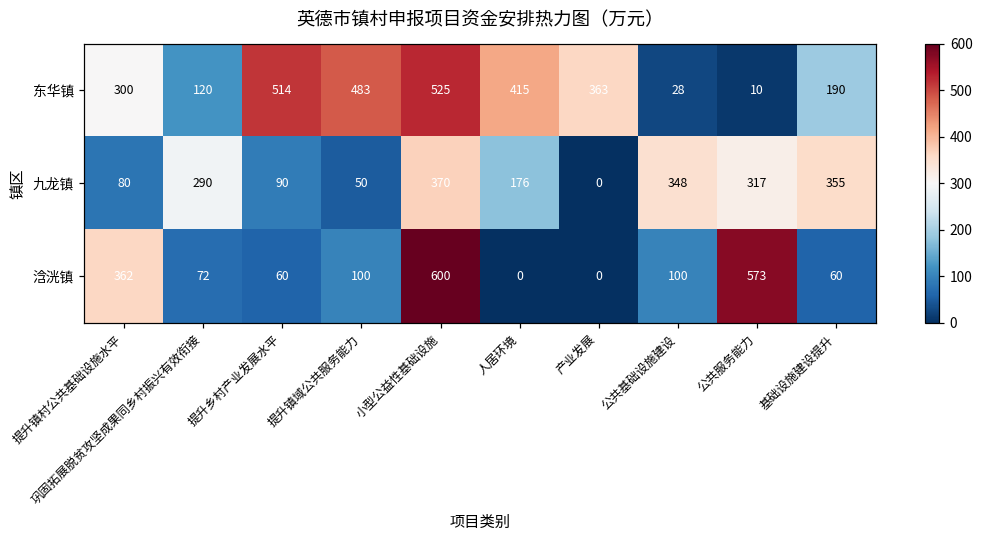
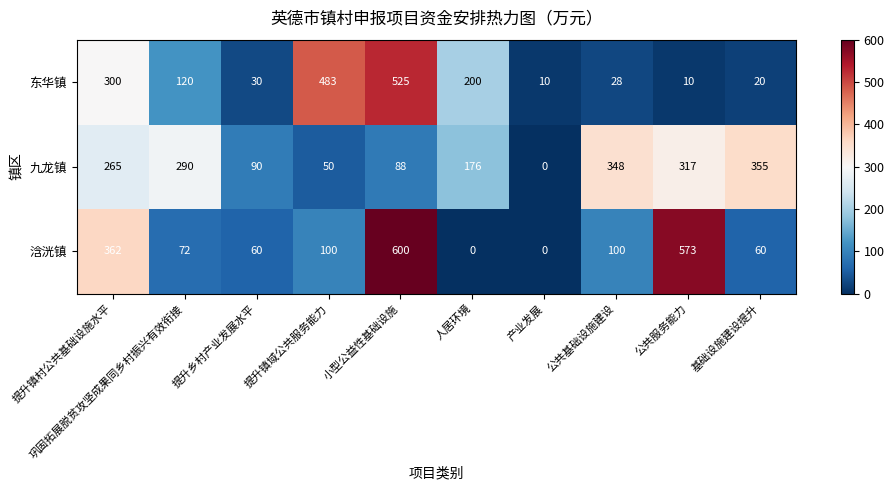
  {
    "东华镇": {
      "提升镇村公共基础设施水平": 300,
      "巩固拓展脱贫攻坚成果同乡村振兴有效衔接": 120,
-     "提升乡村产业发展水平": 514,
+     "提升乡村产业发展水平": 30,
      "提升镇域公共服务能力": 483,
      "小型公益性基础设施": 525,
-     "人居环境": 415,
-     "产业发展": 363,
+     "人居环境": 200,
+     "产业发展": 10,
      "公共基础设施建设": 28,
      "公共服务能力": 10,
-     "基础设施建设提升": 190
+     "基础设施建设提升": 20
    },
    "九龙镇": {
-     "提升镇村公共基础设施水平": 80,
+     "提升镇村公共基础设施水平": 265,
      "巩固拓展脱贫攻坚成果同乡村振兴有效衔接": 290,
      "提升乡村产业发展水平": 90,
      "提升镇域公共服务能力": 50,
-     "小型公益性基础设施": 370,
+     "小型公益性基础设施": 88,
      "人居环境": 176,
      "产业发展": 0,
      "公共基础设施建设": 348,
      "公共服务能力": 317,
      "基础设施建设提升": 355
    },
    "浛洸镇": {
      "提升镇村公共基础设施水平": 362,
      "巩固拓展脱贫攻坚成果同乡村振兴有效衔接": 72,
      "提升乡村产业发展水平": 60,
      "提升镇域公共服务能力": 100,
      "小型公益性基础设施": 600,
      "人居环境": 0,
      "产业发展": 0,
      "公共基础设施建设": 100,
      "公共服务能力": 573,
      "基础设施建设提升": 60
    }
  }
